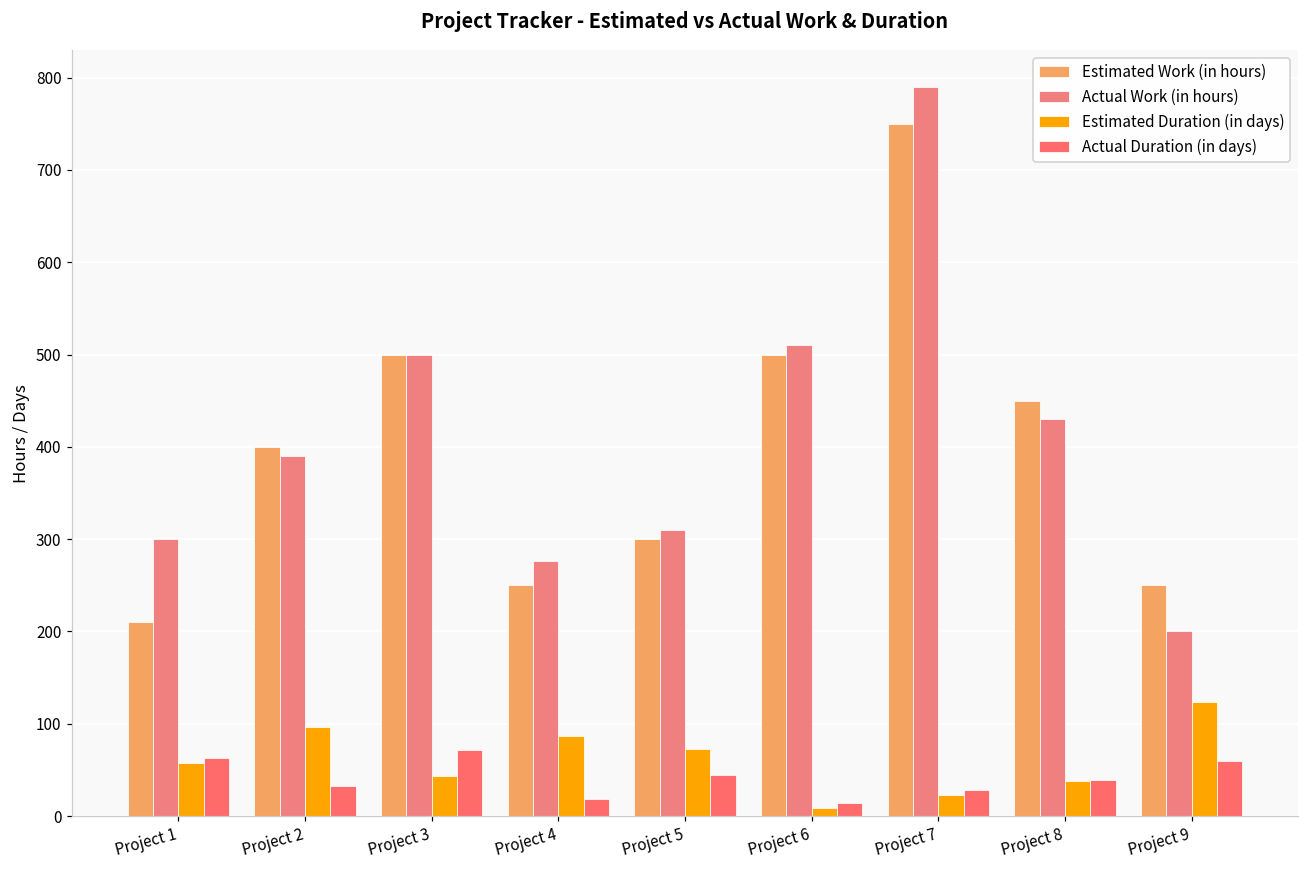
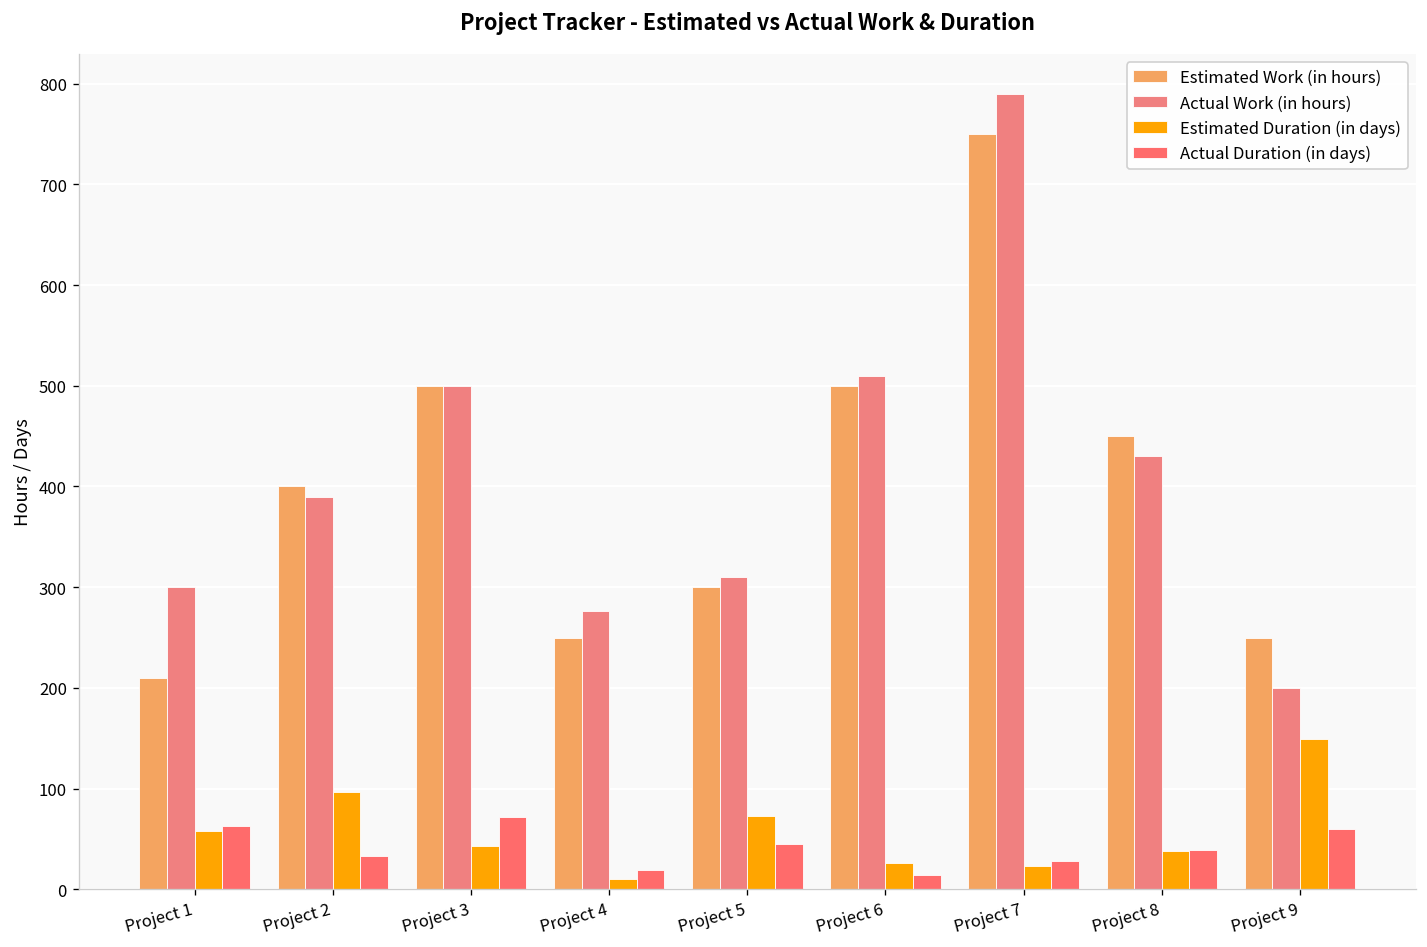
  {
    "Estimated Duration (in days)": {
      "Project 1": 60,
      "Project 2": 100,
      "Project 3": 40,
-     "Project 4": 90,
+     "Project 4": 10,
      "Project 5": 70,
-     "Project 6": 10,
+     "Project 6": 30,
      "Project 7": 20,
      "Project 8": 40,
-     "Project 9": 120
+     "Project 9": 150
    }
  }
